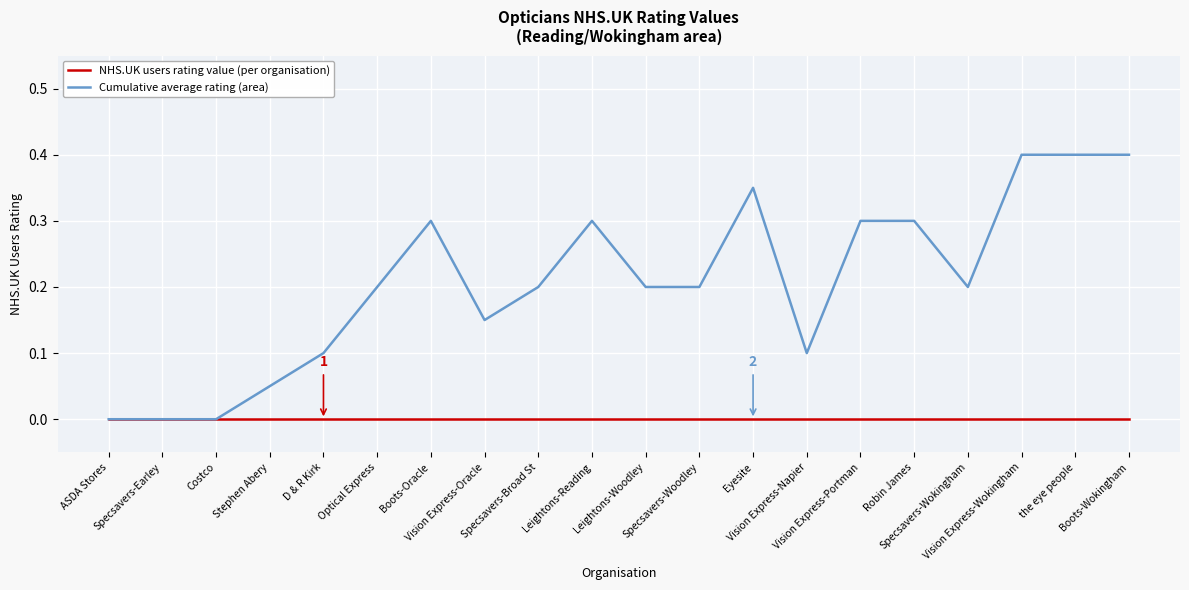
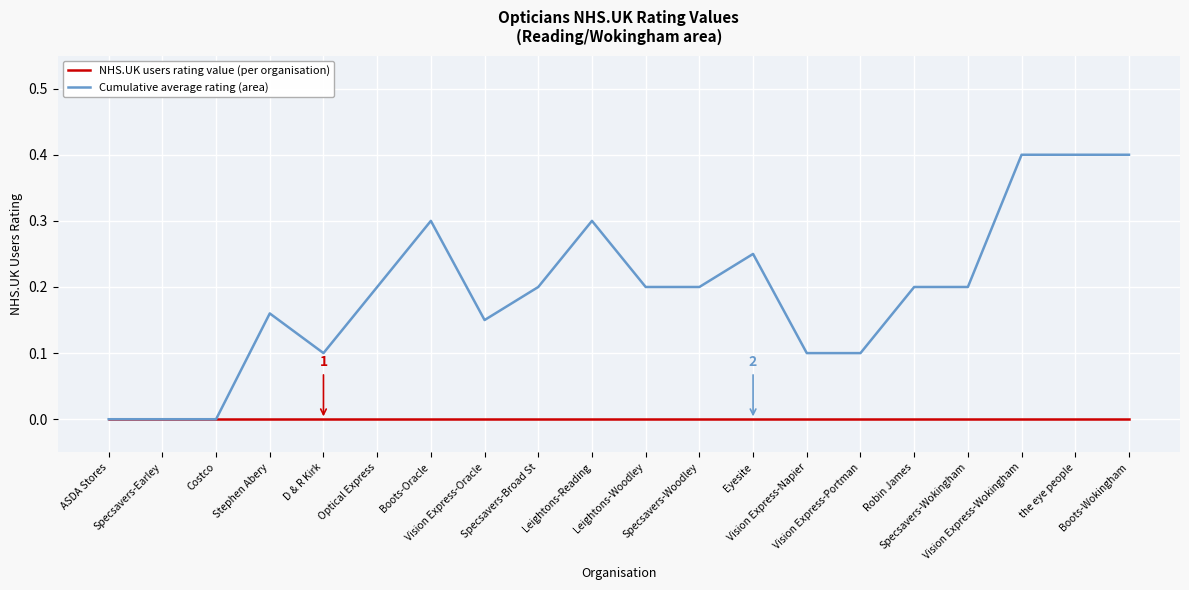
  {
    "NHS.UK users rating value (per organisation)": {
      "Stephen Abery": 0.00,
      "D & R Kirk": 0.00,
      "Optical Express": 0.00,
      "Boots-Oracle": 0.00,
      "Vision Express-Oracle": 0.00,
      "Specsavers-Broad St": 0.00,
      "Leightons-Reading": 0.00,
      "Leightons-Woodley": 0.00,
      "Specsavers-Woodley": 0.00,
      "Vision Express-Napier": 0.00,
      "Vision Express-Portman": 0.00,
      "Robin James": 0.00,
      "Specsavers-Wokingham": 0.00,
      "Vision Express-Wokingham": 0.00,
      "the eye people": 0.00,
      "Boots-Wokingham": 0.00
    },
    "Cumulative average rating (area)": {
-     "Stephen Abery": 0.05,
+     "Stephen Abery": 0.16,
      "Optical Express": 0.20,
      "Boots-Oracle": 0.30,
      "Vision Express-Oracle": 0.15,
      "Specsavers-Broad St": 0.20,
      "Leightons-Reading": 0.30,
      "Leightons-Woodley": 0.20,
      "Specsavers-Woodley": 0.20,
-     "Eyesite": 0.35,
+     "Eyesite": 0.25,
      "Vision Express-Napier": 0.10,
-     "Vision Express-Portman": 0.3,
-     "Robin James": 0.3,
+     "Vision Express-Portman": 0.1,
+     "Robin James": 0.2,
      "Specsavers-Wokingham": 0.20,
      "Vision Express-Wokingham": 0.40,
      "the eye people": 0.40,
      "Boots-Wokingham": 0.40
    }
  }
